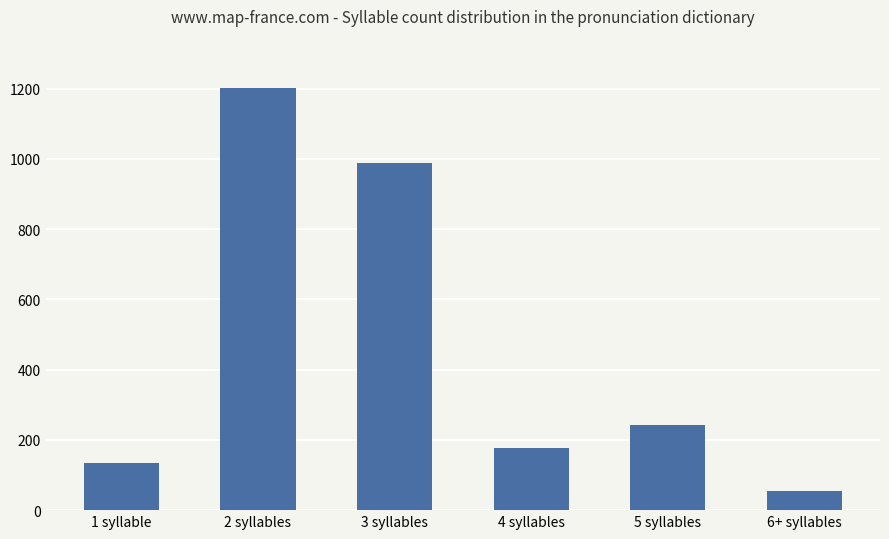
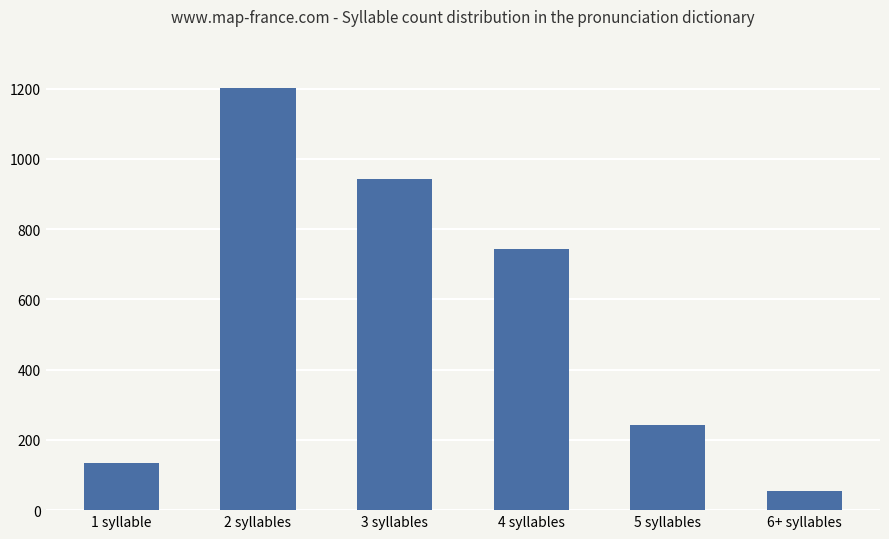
  {
    "1 syllable": 130,
    "2 syllables": 1200,
-   "3 syllables": 990,
-   "4 syllables": 180,
+   "3 syllables": 940,
+   "4 syllables": 740,
    "5 syllables": 240,
    "6+ syllables": 50
  }
